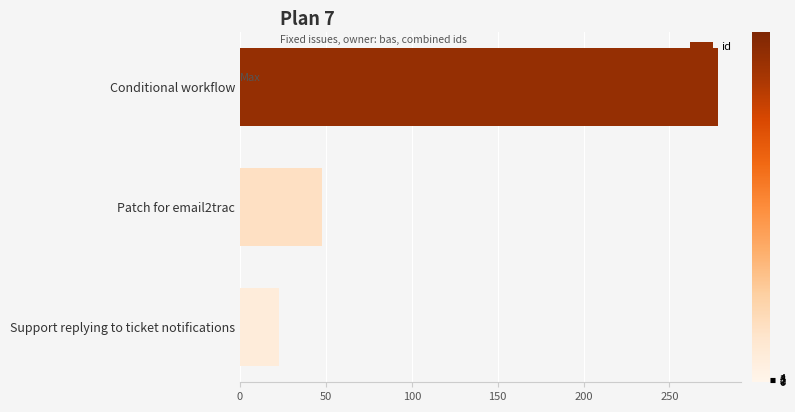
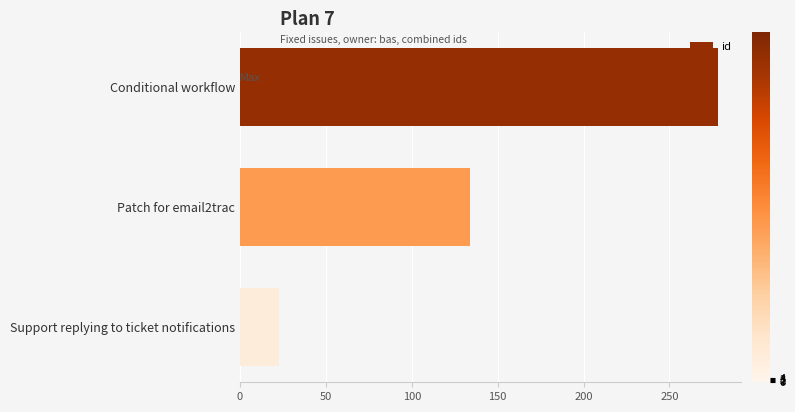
  {
    "Conditional workflow": 278,
-   "Patch for email2trac": 48,
+   "Patch for email2trac": 134,
    "Support replying to ticket notifications": 23
  }
